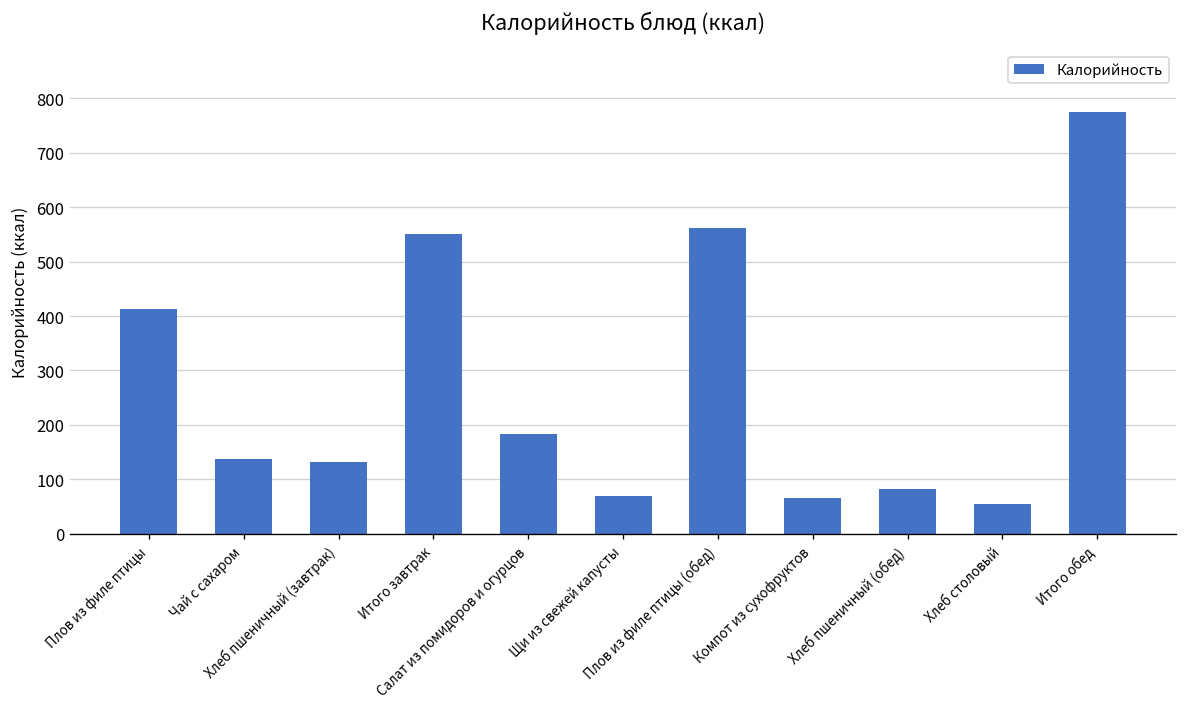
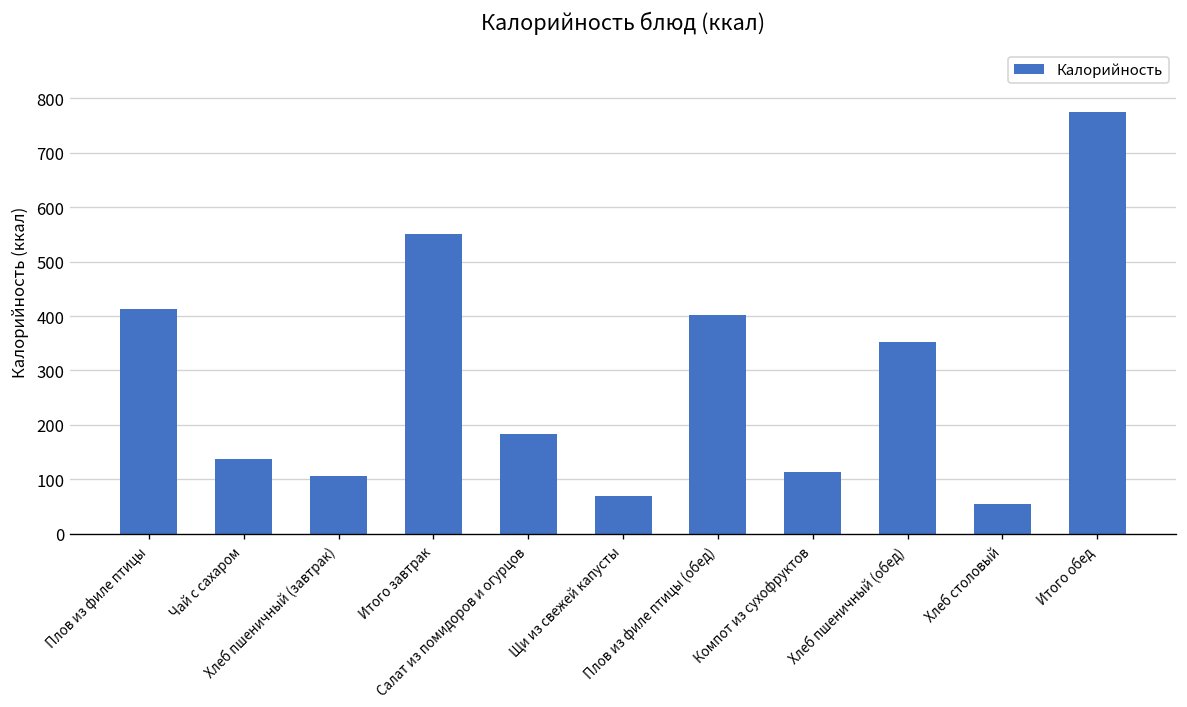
  {
    "Плов из филе птицы": 410,
    "Чай с сахаром": 140,
-   "Хлеб пшеничный (завтрак)": 130,
+   "Хлеб пшеничный (завтрак)": 110,
    "Итого завтрак": 550,
    "Салат из помидоров и огурцов": 180,
    "Щи из свежей капусты": 70,
-   "Плов из филе птицы (обед)": 560,
-   "Компот из сухофруктов": 70,
-   "Хлеб пшеничный (обед)": 80,
+   "Плов из филе птицы (обед)": 400,
+   "Компот из сухофруктов": 110,
+   "Хлеб пшеничный (обед)": 350,
    "Хлеб столовый": 50,
    "Итого обед": 770
  }
